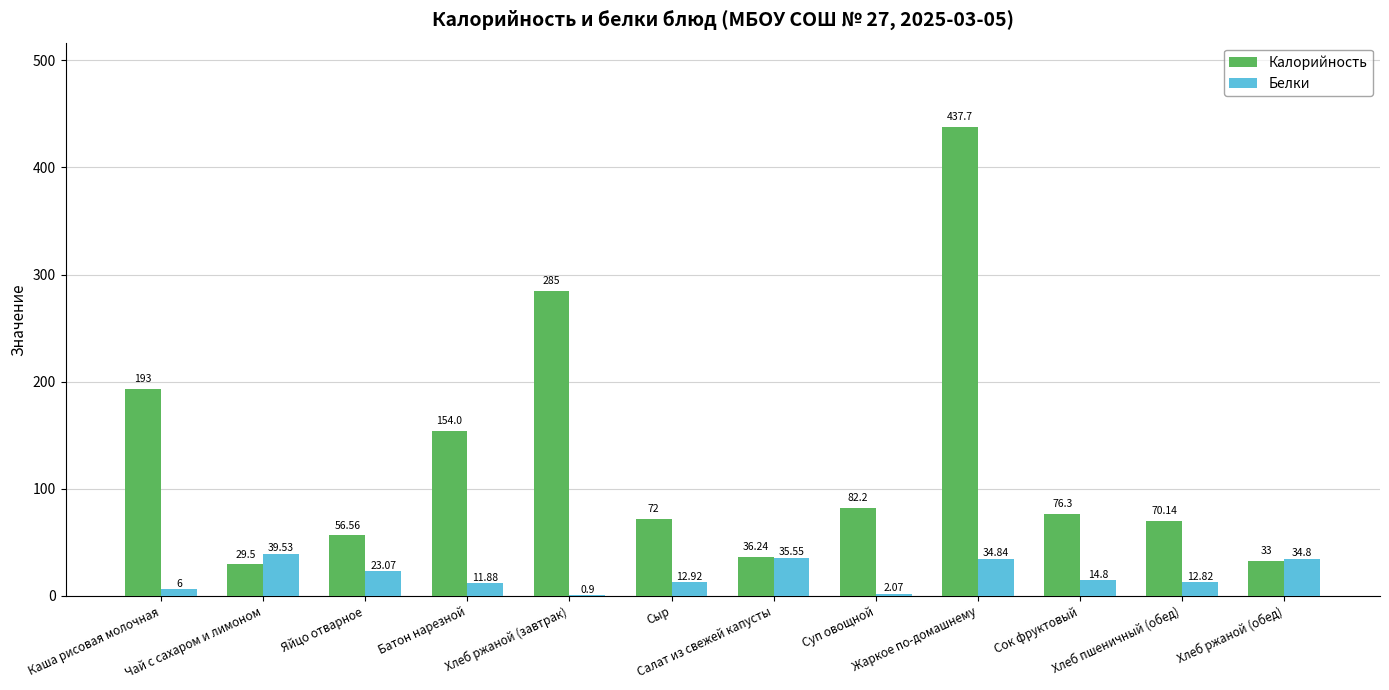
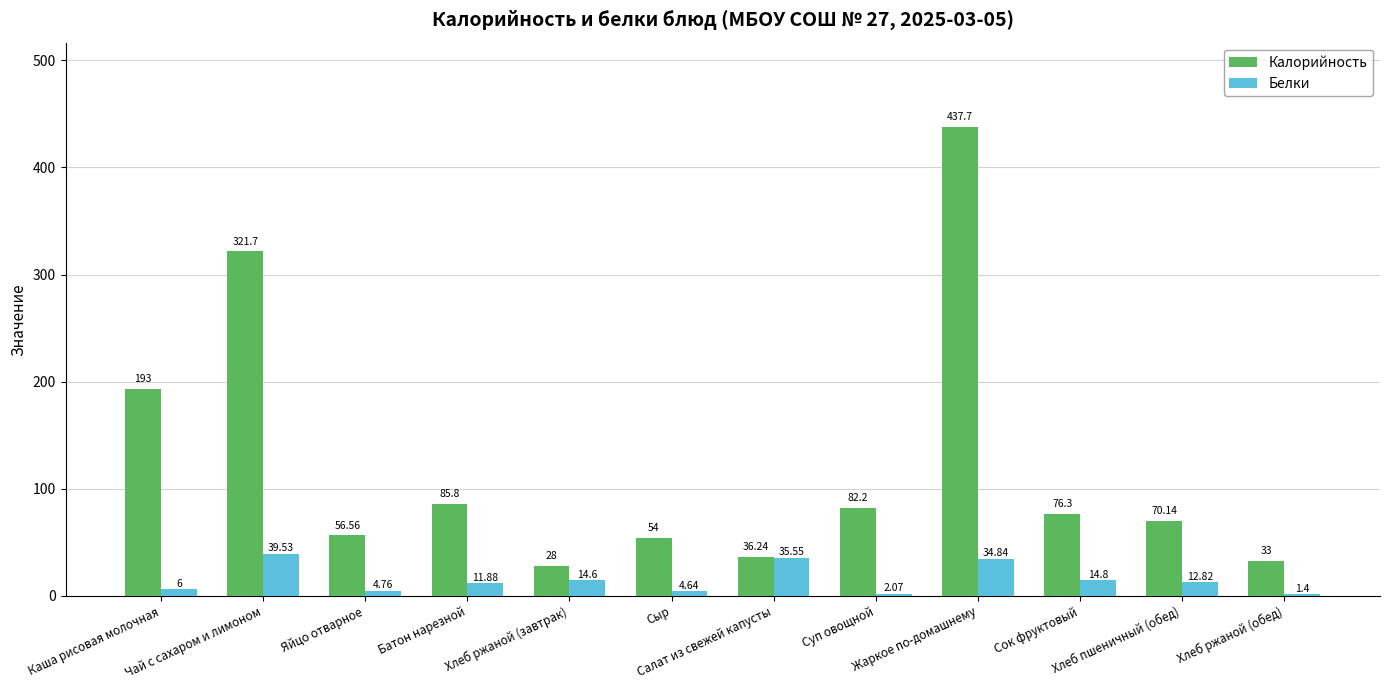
  {
    "Калорийность": {
      "Каша рисовая молочная": 193,
-     "Чай с сахаром и лимоном": 29.5,
+     "Чай с сахаром и лимоном": 321.7,
      "Яйцо отварное": 56.56,
-     "Батон нарезной": 154.0,
-     "Хлеб ржаной (завтрак)": 285,
-     "Сыр": 72,
+     "Батон нарезной": 85.8,
+     "Хлеб ржаной (завтрак)": 28,
+     "Сыр": 54,
      "Салат из свежей капусты": 36.24,
      "Суп овощной": 82.2,
      "Жаркое по-домашнему": 437.7,
      "Сок фруктовый": 76.3,
      "Хлеб пшеничный (обед)": 70.14,
      "Хлеб ржаной (обед)": 33
    },
    "Белки": {
      "Каша рисовая молочная": 6,
      "Чай с сахаром и лимоном": 39.53,
-     "Яйцо отварное": 23.07,
+     "Яйцо отварное": 4.76,
      "Батон нарезной": 11.88,
-     "Хлеб ржаной (завтрак)": 0.9,
-     "Сыр": 12.92,
+     "Хлеб ржаной (завтрак)": 14.6,
+     "Сыр": 4.64,
      "Салат из свежей капусты": 35.55,
      "Суп овощной": 2.07,
      "Жаркое по-домашнему": 34.84,
      "Сок фруктовый": 14.8,
      "Хлеб пшеничный (обед)": 12.82,
-     "Хлеб ржаной (обед)": 34.8
+     "Хлеб ржаной (обед)": 1.4
    }
  }
